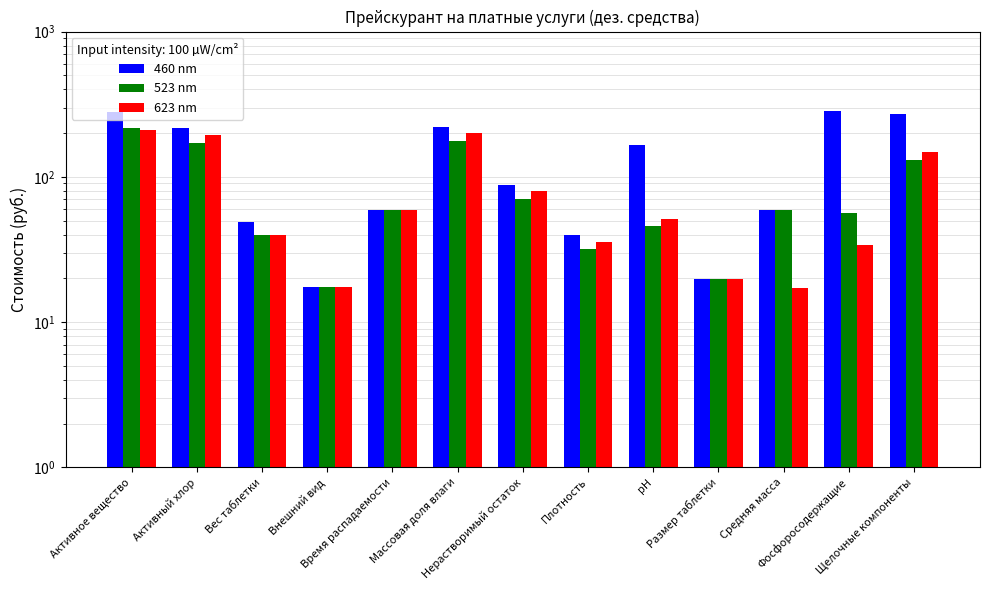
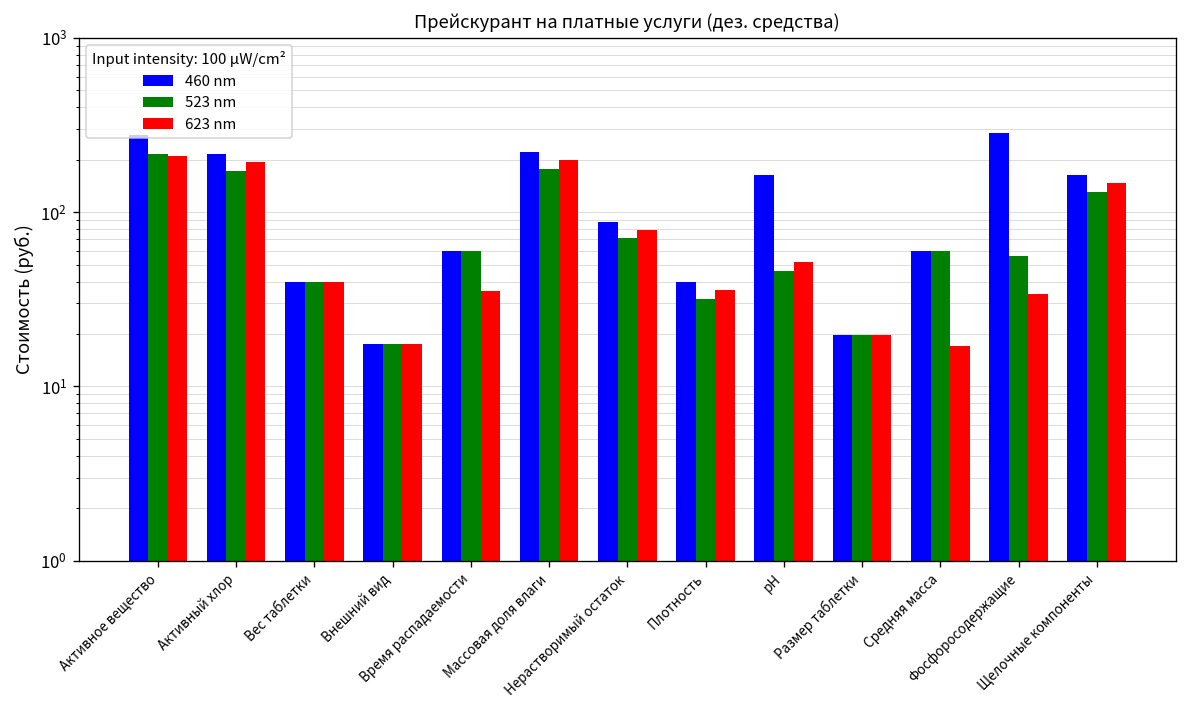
  {
    "460 nm": {
      "Активный хлор": 220,
-     "Вес таблетки": 49,
+     "Вес таблетки": 40,
      "Внешний вид": 18,
      "Время распадаемости": 60,
      "Массовая доля влаги": 220,
      "Нерастворимый остаток": 90,
      "Плотность": 40,
      "рН": 160,
      "Размер таблетки": 20,
      "Средняя масса": 60,
      "Фосфоросодержащие": 290,
-     "Щелочные компоненты": 270
+     "Щелочные компоненты": 160
    },
    "523 nm": {
      "Активное вещество": 220,
      "Активный хлор": 170,
      "Вес таблетки": 40,
      "Внешний вид": 18,
      "Время распадаемости": 60,
      "Массовая доля влаги": 180,
      "Нерастворимый остаток": 70,
      "Плотность": 32,
      "рН": 46,
      "Размер таблетки": 20,
      "Средняя масса": 60,
      "Фосфоросодержащие": 56,
      "Щелочные компоненты": 130
    },
    "623 nm": {
      "Активное вещество": 210,
      "Активный хлор": 190,
      "Вес таблетки": 40,
      "Внешний вид": 18,
-     "Время распадаемости": 60,
+     "Время распадаемости": 35,
      "Массовая доля влаги": 200,
      "Нерастворимый остаток": 80,
      "Плотность": 36,
      "рН": 52,
      "Размер таблетки": 20,
      "Средняя масса": 17,
      "Фосфоросодержащие": 34,
      "Щелочные компоненты": 150
    }
  }
